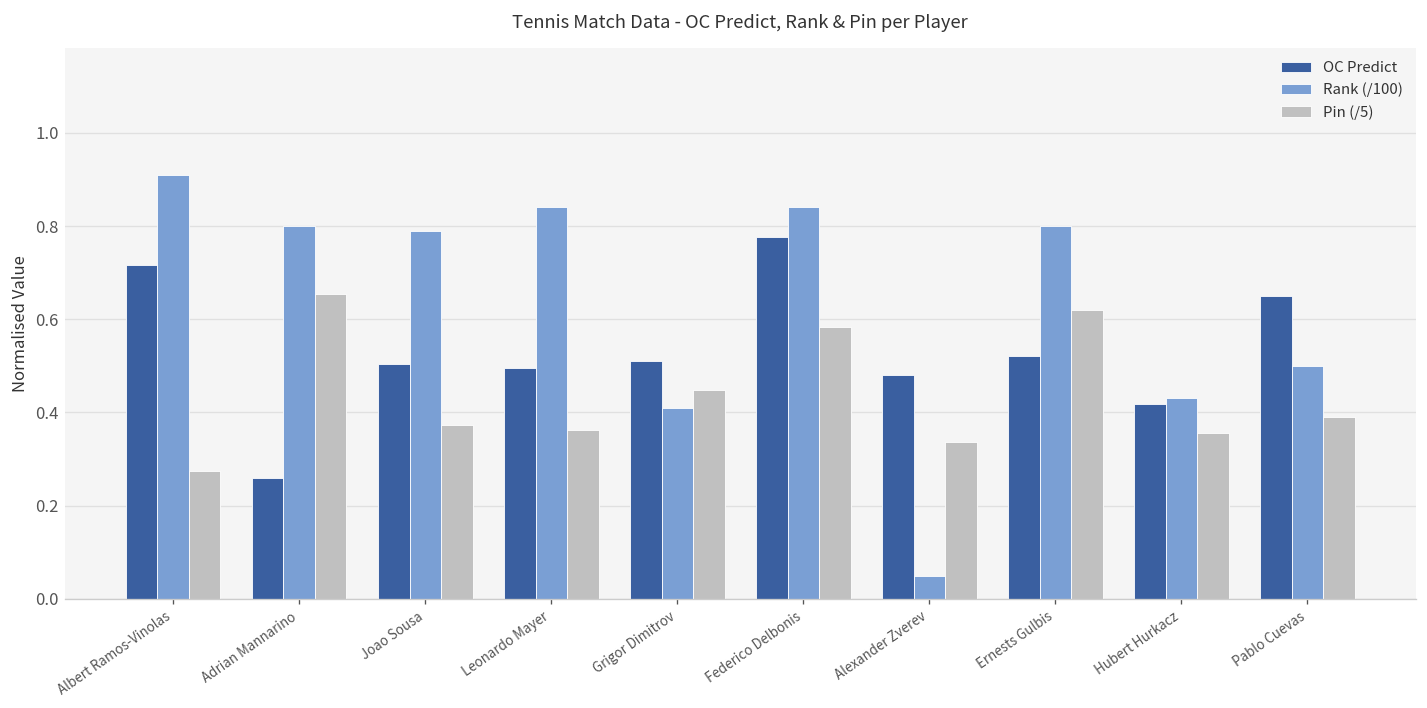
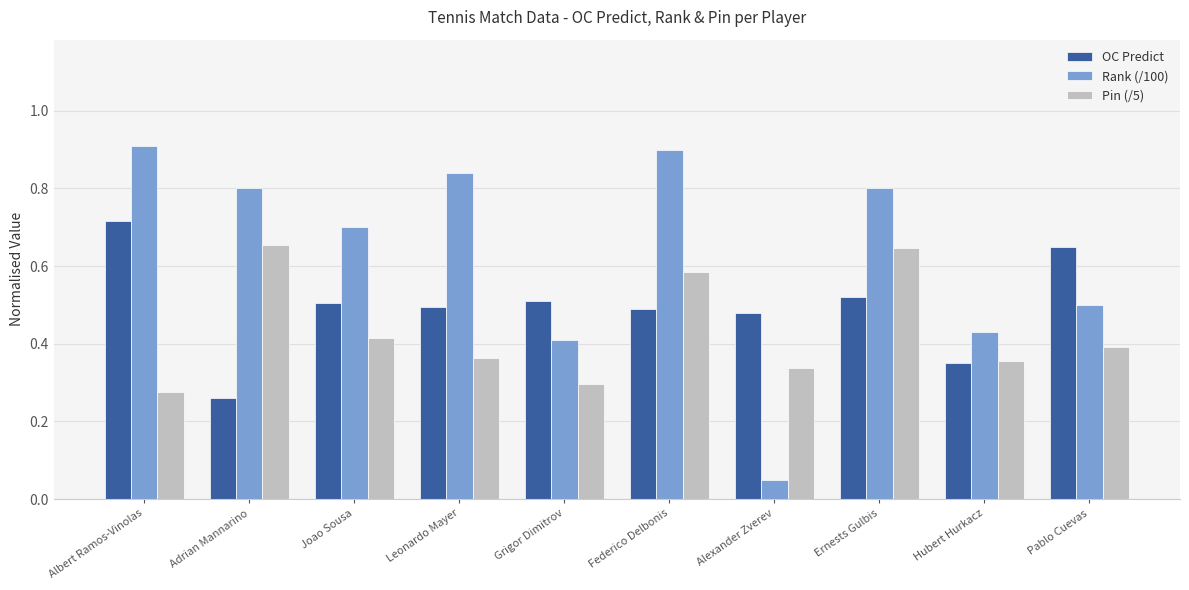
  {
    "OC Predict": {
      "Albert Ramos-Vinolas": 0.72,
      "Adrian Mannarino": 0.26,
      "Joao Sousa": 0.50,
      "Leonardo Mayer": 0.50,
      "Grigor Dimitrov": 0.51,
-     "Federico Delbonis": 0.78,
+     "Federico Delbonis": 0.49,
      "Alexander Zverev": 0.48,
      "Ernests Gulbis": 0.52,
-     "Hubert Hurkacz": 0.42,
+     "Hubert Hurkacz": 0.35,
      "Pablo Cuevas": 0.65
    },
    "Rank (/100)": {
      "Albert Ramos-Vinolas": 0.91,
      "Adrian Mannarino": 0.80,
-     "Joao Sousa": 0.79,
+     "Joao Sousa": 0.70,
      "Leonardo Mayer": 0.84,
      "Grigor Dimitrov": 0.41,
-     "Federico Delbonis": 0.84,
+     "Federico Delbonis": 0.90,
      "Alexander Zverev": 0.05,
      "Ernests Gulbis": 0.80,
      "Hubert Hurkacz": 0.43,
      "Pablo Cuevas": 0.50
    },
    "Pin (/5)": {
      "Albert Ramos-Vinolas": 0.28,
      "Adrian Mannarino": 0.65,
-     "Joao Sousa": 0.37,
+     "Joao Sousa": 0.41,
      "Leonardo Mayer": 0.36,
-     "Grigor Dimitrov": 0.45,
+     "Grigor Dimitrov": 0.30,
      "Federico Delbonis": 0.58,
      "Alexander Zverev": 0.34,
-     "Ernests Gulbis": 0.62,
+     "Ernests Gulbis": 0.65,
      "Hubert Hurkacz": 0.36,
      "Pablo Cuevas": 0.39
    }
  }
